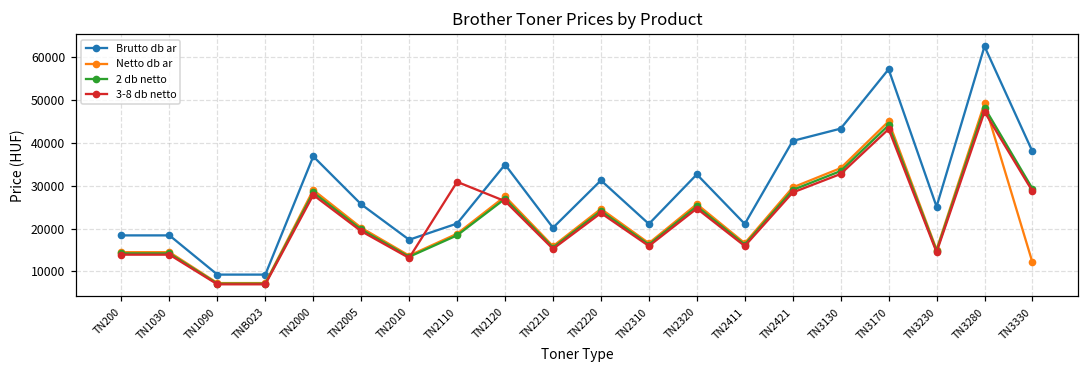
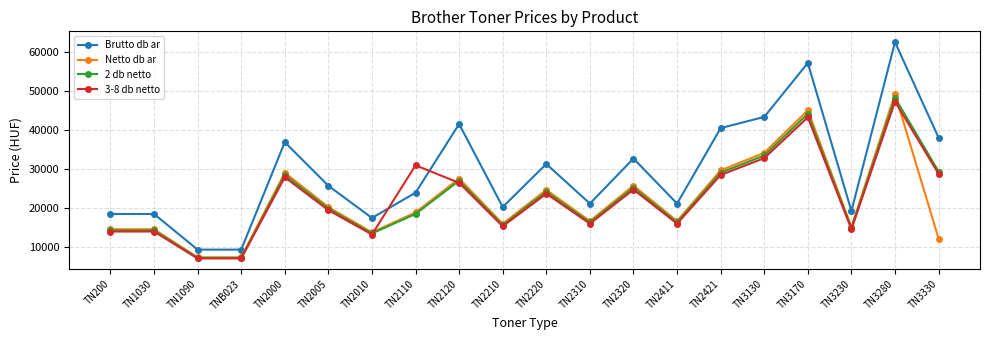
  {
    "Brutto db ar": {
      "TN200": 18000,
      "TN1030": 18000,
      "TN1090": 9000,
      "TNB023": 9000,
      "TN2000": 37000,
      "TN2005": 26000,
      "TN2010": 17000,
-     "TN2110": 21000,
-     "TN2120": 35000,
+     "TN2110": 24000,
+     "TN2120": 41000,
      "TN2210": 20000,
      "TN2220": 31000,
      "TN2310": 21000,
      "TN2320": 33000,
      "TN2411": 21000,
      "TN2421": 40000,
      "TN3130": 43000,
      "TN3170": 57000,
-     "TN3230": 25000,
+     "TN3230": 19000,
      "TN3280": 62000,
      "TN3330": 38000
    },
    "Netto db ar": {
      "TN3130": 34000,
      "TN3170": 45000,
      "TN3280": 49000,
      "TN3330": 12000
    },
    "2 db netto": {
      "TN3130": 33000,
      "TN3170": 44000,
      "TN3280": 48000
    },
    "3-8 db netto": {
      "TN2110": 31000,
      "TN3130": 33000,
      "TN3170": 43000,
      "TN3280": 47000
    }
  }
